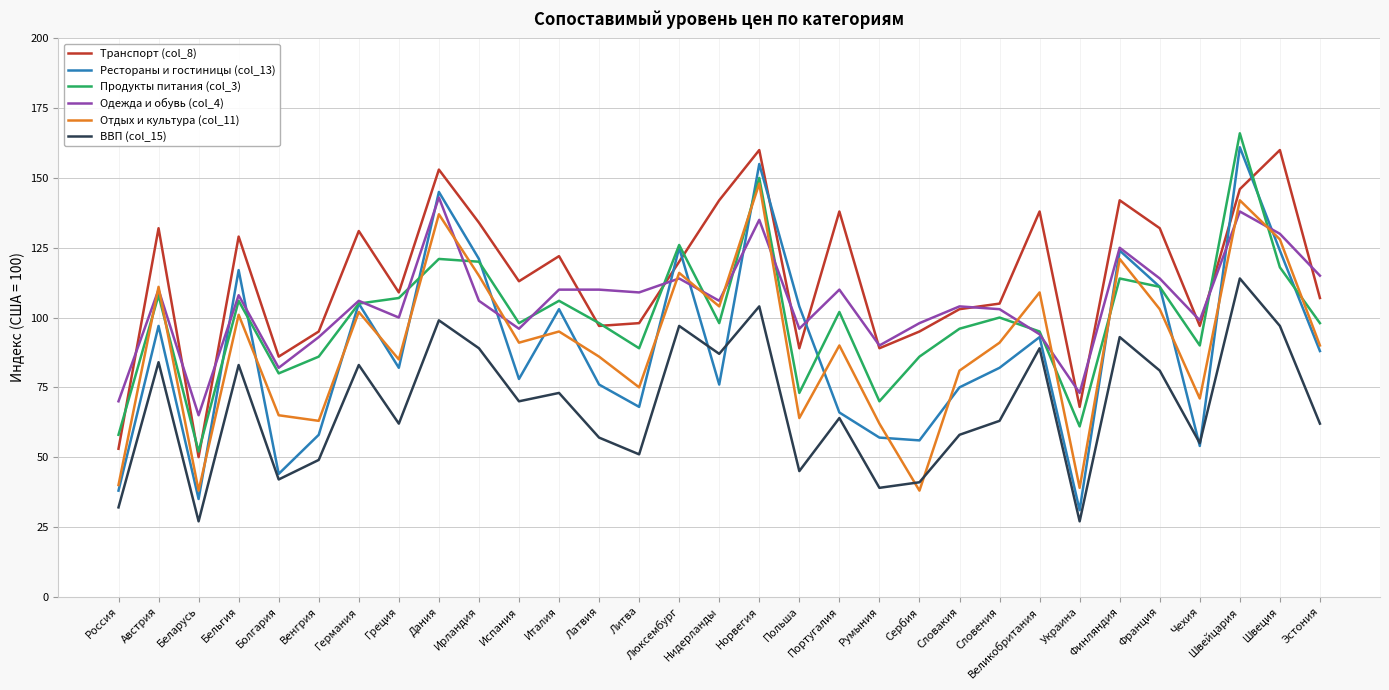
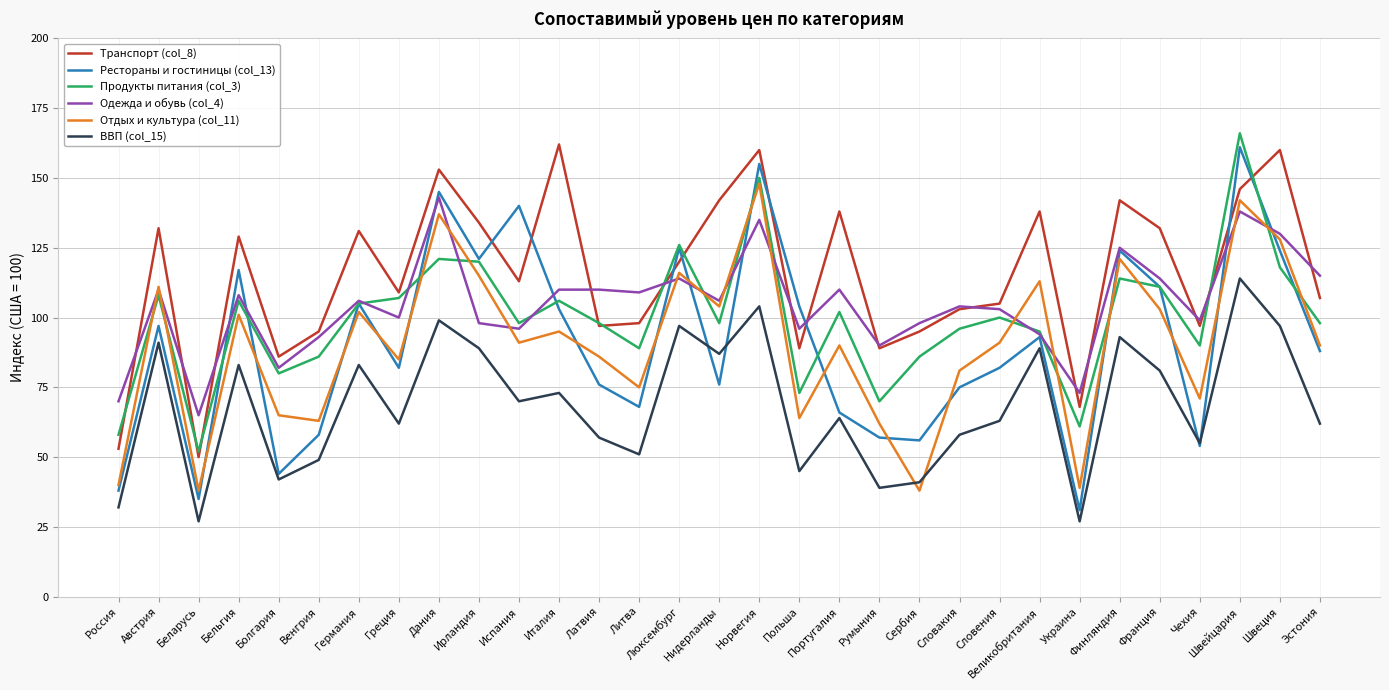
  {
    "Транспорт (col_8)": {
      "Россия": 53,
      "Австрия": 132,
      "Беларусь": 50,
      "Бельгия": 129,
      "Болгария": 86,
      "Венгрия": 95,
      "Германия": 131,
      "Греция": 109,
      "Дания": 153,
      "Ирландия": 134,
      "Испания": 113,
-     "Италия": 122,
+     "Италия": 162,
      "Латвия": 97,
      "Литва": 98,
      "Люксембург": 120,
      "Нидерланды": 142,
      "Норвегия": 160,
      "Польша": 89,
      "Португалия": 138,
      "Румыния": 89,
      "Сербия": 95,
      "Словакия": 103,
      "Словения": 105,
      "Великобритания": 138,
      "Украина": 68,
      "Финляндия": 142,
      "Франция": 132,
      "Чехия": 97,
      "Швейцария": 146,
      "Швеция": 160,
      "Эстония": 107
    },
    "Рестораны и гостиницы (col_13)": {
      "Россия": 38,
      "Австрия": 97,
      "Беларусь": 35,
      "Бельгия": 117,
      "Болгария": 44,
      "Венгрия": 58,
      "Греция": 82,
      "Дания": 145,
      "Ирландия": 121,
-     "Испания": 78,
+     "Испания": 140,
      "Италия": 103,
      "Латвия": 76,
      "Литва": 68,
      "Люксембург": 125,
      "Нидерланды": 76,
      "Норвегия": 155,
      "Польша": 104,
      "Португалия": 66,
      "Румыния": 57,
      "Сербия": 56,
      "Словакия": 75,
      "Словения": 82,
      "Великобритания": 93,
      "Украина": 31,
      "Финляндия": 124,
      "Чехия": 54,
      "Швейцария": 161,
      "Швеция": 124,
      "Эстония": 88
    },
    "Продукты питания (col_3)": {
      "Россия": 58,
      "Австрия": 108,
      "Беларусь": 52,
      "Бельгия": 106,
      "Болгария": 80,
      "Венгрия": 86,
      "Греция": 107,
      "Дания": 121,
      "Ирландия": 120,
      "Испания": 98,
      "Италия": 106,
      "Латвия": 98,
      "Литва": 89,
      "Люксембург": 126,
      "Нидерланды": 98,
      "Норвегия": 150,
      "Польша": 73,
      "Португалия": 102,
      "Румыния": 70,
      "Сербия": 86,
      "Словакия": 96,
      "Словения": 100,
      "Великобритания": 95,
      "Украина": 61,
      "Финляндия": 114,
      "Чехия": 90,
      "Швейцария": 166,
      "Швеция": 118,
      "Эстония": 98
    },
    "Одежда и обувь (col_4)": {
      "Россия": 70,
      "Австрия": 110,
      "Беларусь": 65,
      "Бельгия": 108,
      "Болгария": 82,
      "Венгрия": 93,
      "Германия": 106,
      "Греция": 100,
      "Дания": 143,
-     "Ирландия": 106,
+     "Ирландия": 98,
      "Испания": 96,
      "Италия": 110,
      "Латвия": 110,
      "Литва": 109,
      "Люксембург": 114,
      "Нидерланды": 106,
      "Норвегия": 135,
      "Польша": 96,
      "Португалия": 110,
      "Румыния": 90,
      "Сербия": 98,
      "Словакия": 104,
      "Словения": 103,
      "Великобритания": 94,
      "Украина": 73,
      "Финляндия": 125,
      "Франция": 114,
      "Чехия": 99,
      "Швейцария": 138,
      "Швеция": 130,
      "Эстония": 115
    },
    "Отдых и культура (col_11)": {
      "Россия": 40,
      "Австрия": 111,
      "Беларусь": 38,
      "Бельгия": 101,
      "Болгария": 65,
      "Венгрия": 63,
      "Германия": 102,
      "Греция": 85,
      "Дания": 137,
      "Ирландия": 115,
      "Испания": 91,
      "Италия": 95,
      "Латвия": 86,
      "Литва": 75,
      "Люксембург": 116,
      "Нидерланды": 104,
      "Норвегия": 148,
      "Польша": 64,
      "Португалия": 90,
      "Румыния": 62,
      "Сербия": 38,
      "Словакия": 81,
      "Словения": 91,
-     "Великобритания": 109,
+     "Великобритания": 113,
      "Украина": 39,
      "Финляндия": 121,
      "Франция": 103,
      "Чехия": 71,
      "Швейцария": 142,
      "Швеция": 128,
      "Эстония": 90
    },
    "ВВП (col_15)": {
      "Россия": 32,
-     "Австрия": 84,
+     "Австрия": 91,
      "Беларусь": 27,
      "Бельгия": 83,
      "Болгария": 42,
      "Венгрия": 49,
      "Германия": 83,
      "Греция": 62,
      "Дания": 99,
      "Ирландия": 89,
      "Испания": 70,
      "Италия": 73,
      "Латвия": 57,
      "Литва": 51,
      "Люксембург": 97,
      "Нидерланды": 87,
      "Норвегия": 104,
      "Польша": 45,
      "Португалия": 64,
      "Румыния": 39,
      "Сербия": 41,
      "Словакия": 58,
      "Словения": 63,
      "Великобритания": 89,
      "Украина": 27,
      "Финляндия": 93,
      "Франция": 81,
      "Чехия": 55,
      "Швейцария": 114,
      "Швеция": 97,
      "Эстония": 62
    }
  }
